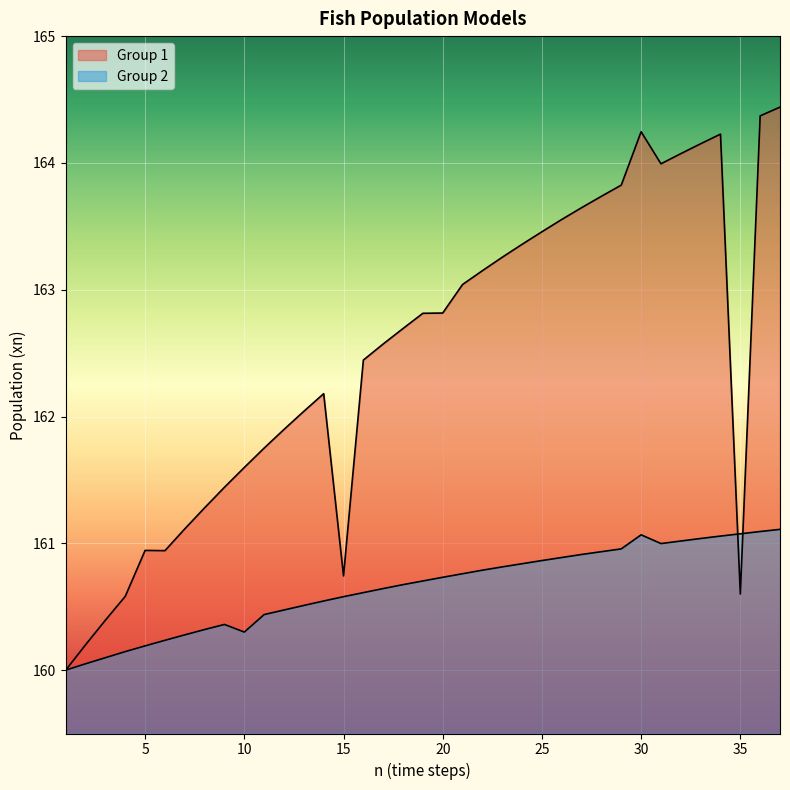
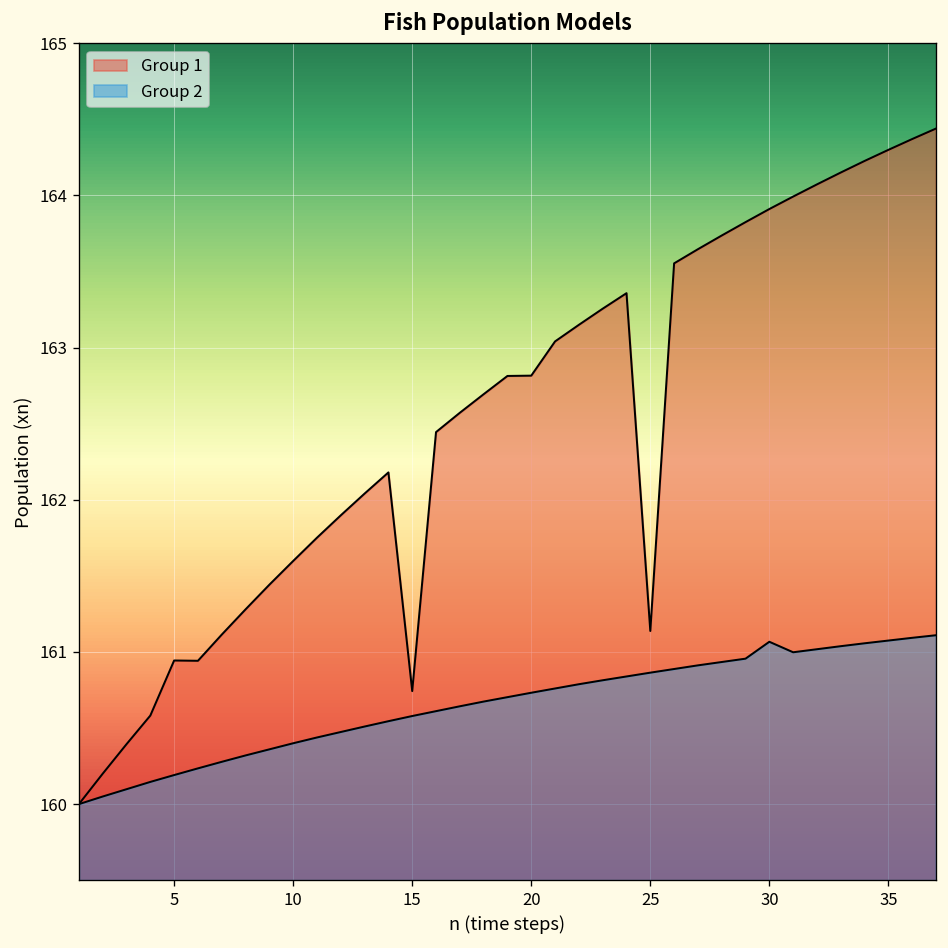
  {
    "Group 1": {
      "5": 160.94,
      "10": 161.60,
      "15": 160.74,
      "20": 162.82,
-     "25": 163.46,
-     "30": 164.25,
-     "35": 160.6
+     "25": 161.14,
+     "30": 163.91,
+     "35": 164.3
    },
    "Group 2": {
      "5": 160.2,
-     "10": 160.3,
+     "10": 160.4,
      "15": 160.58,
      "20": 160.73,
      "25": 160.86,
      "30": 161.07,
      "35": 161.08
    }
  }
